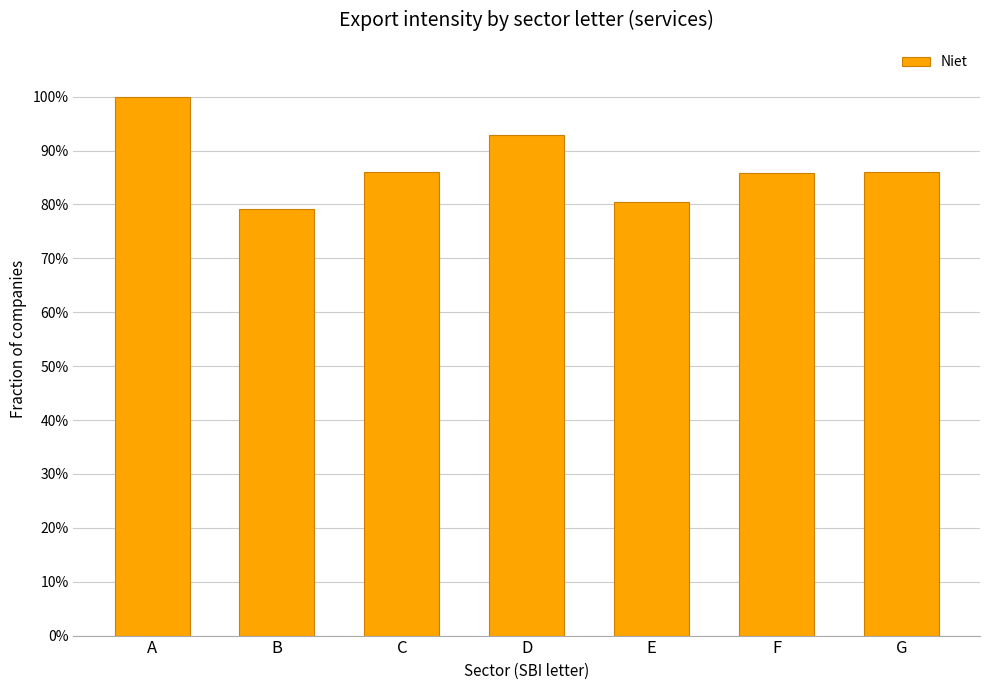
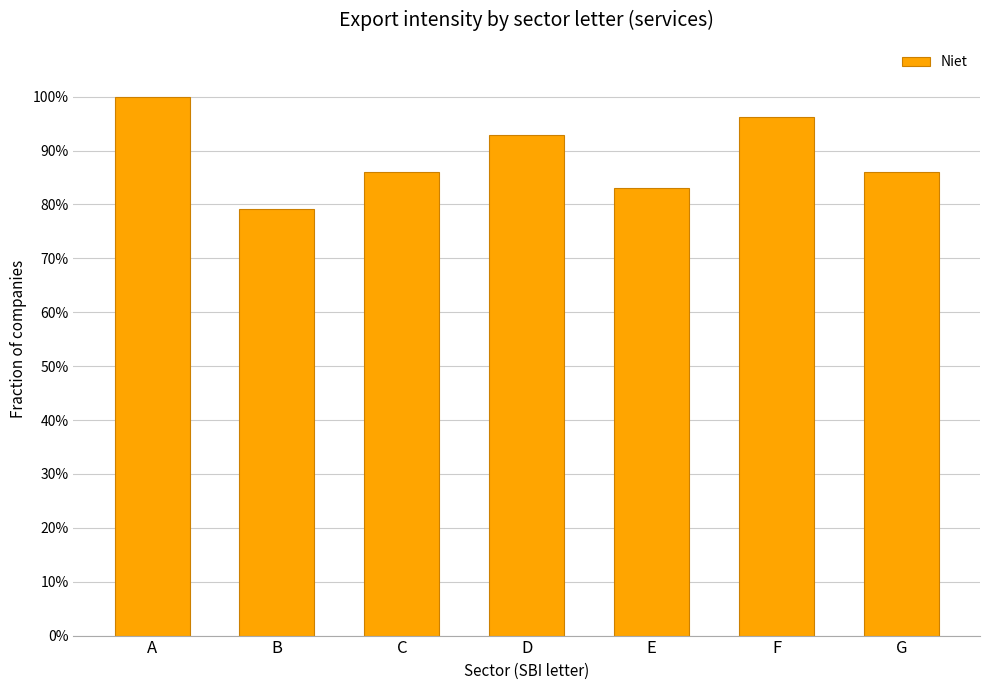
  {
    "A": "100%",
    "B": "79%",
    "C": "86%",
    "D": "93%",
-   "E": "80%",
-   "F": "86%",
+   "E": "83%",
+   "F": "96%",
    "G": "86%"
  }
